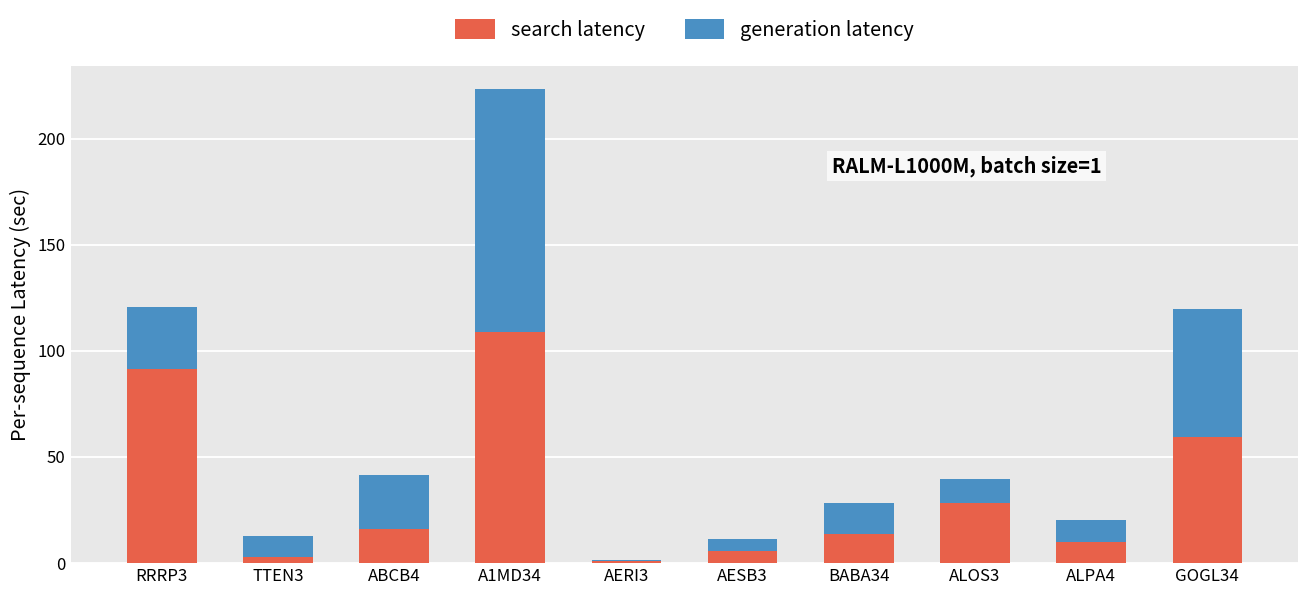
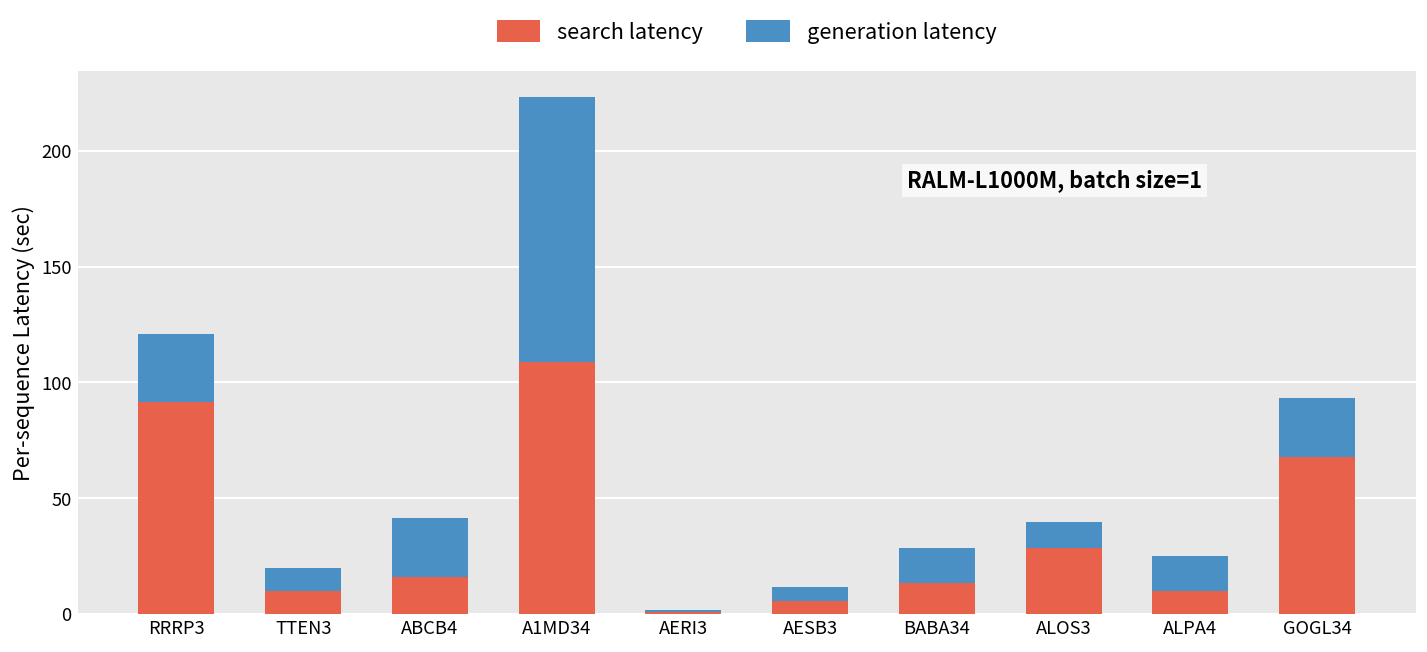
  {
    "search latency": {
      "RRRP3": 91,
-     "TTEN3": 3,
+     "TTEN3": 10,
      "ABCB4": 16,
      "A1MD34": 109,
      "AESB3": 5,
      "BABA34": 13,
      "ALOS3": 28,
      "ALPA4": 10,
-     "GOGL34": 60
+     "GOGL34": 68
    },
    "generation latency": {
      "RRRP3": 29,
      "TTEN3": 10,
      "ABCB4": 25,
      "A1MD34": 114,
      "AESB3": 6,
      "BABA34": 15,
      "ALOS3": 11,
-     "ALPA4": 10,
-     "GOGL34": 60
+     "ALPA4": 15,
+     "GOGL34": 25
    }
  }
